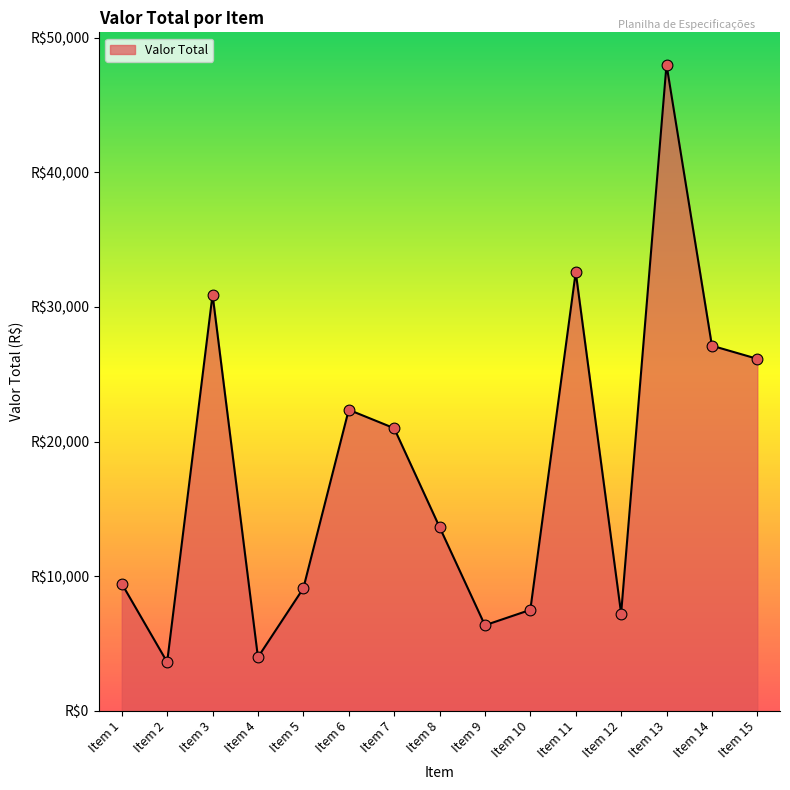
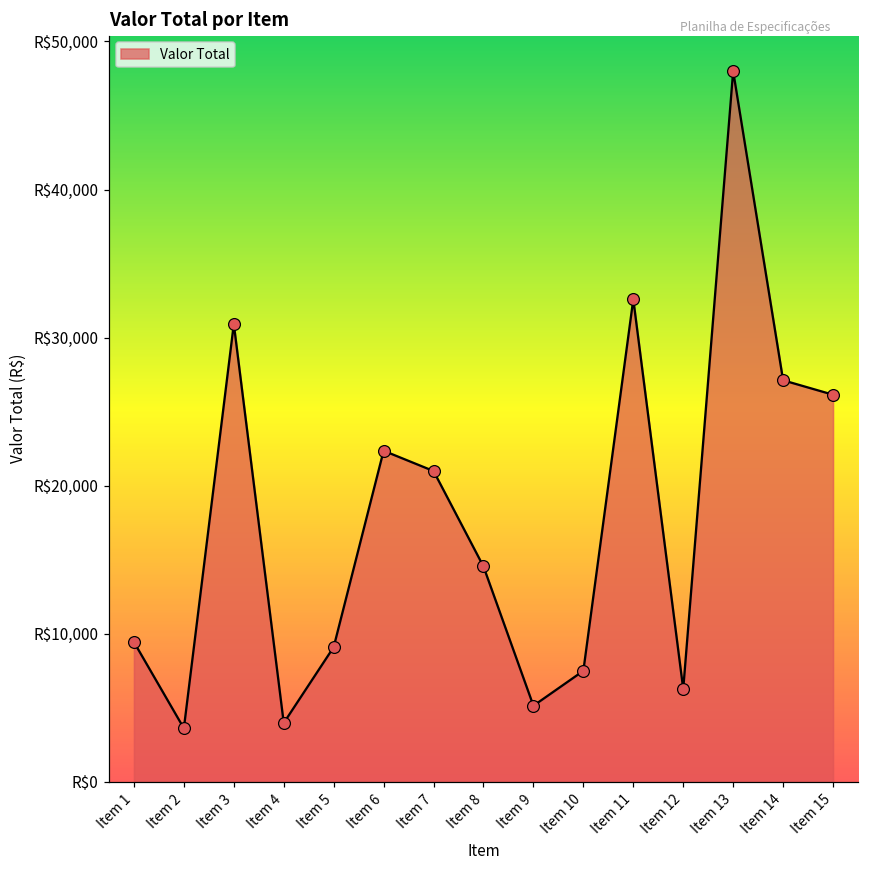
  {
    "Item 1": "R$9,400",
    "Item 2": "R$3,600",
    "Item 3": "R$30,900",
    "Item 4": "R$4,000",
    "Item 5": "R$9,100",
    "Item 6": "R$22,400",
    "Item 7": "R$21,000",
-   "Item 8": "R$13,700",
-   "Item 9": "R$6,400",
+   "Item 8": "R$14,500",
+   "Item 9": "R$5,100",
    "Item 10": "R$7,500",
    "Item 11": "R$32,600",
-   "Item 12": "R$7,200",
+   "Item 12": "R$6,300",
    "Item 13": "R$48,000",
    "Item 14": "R$27,100",
    "Item 15": "R$26,100"
  }
